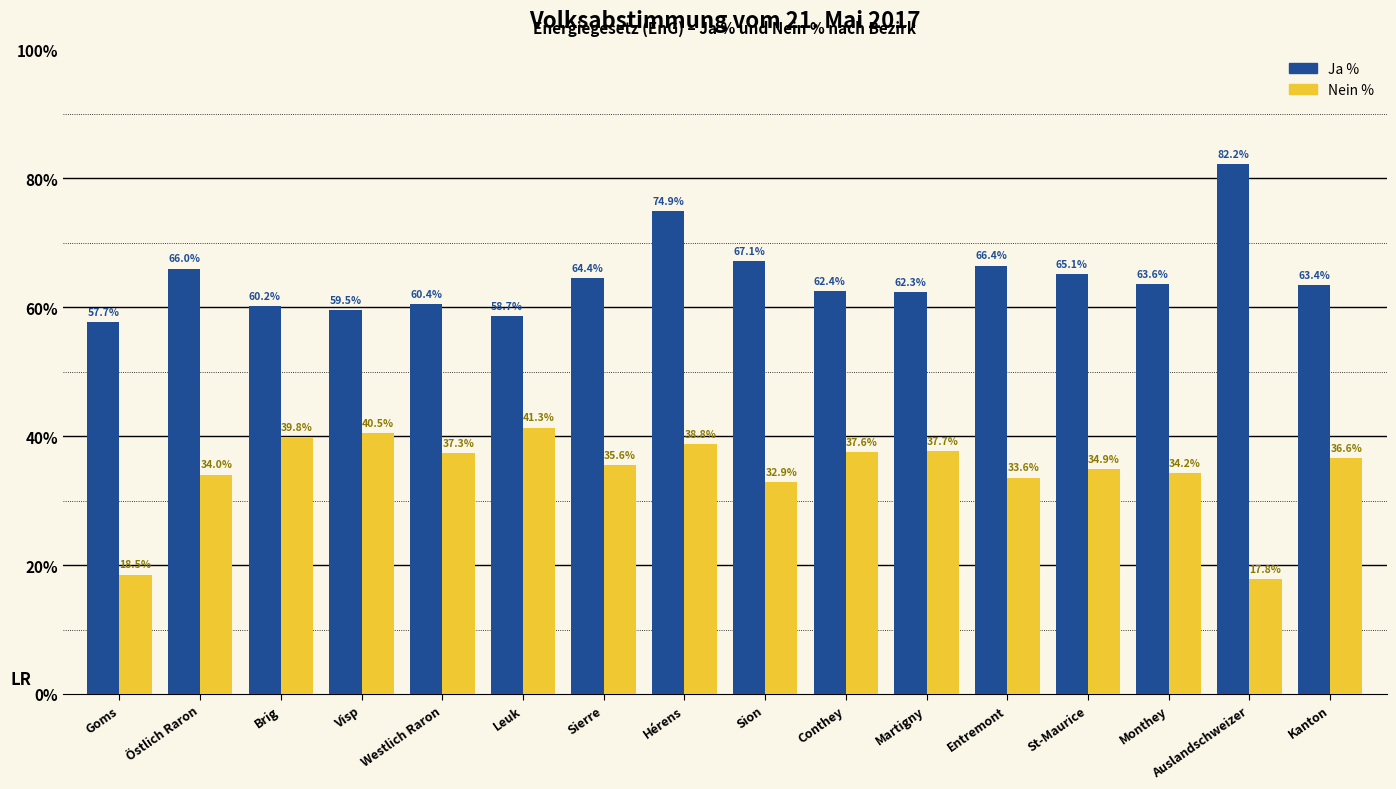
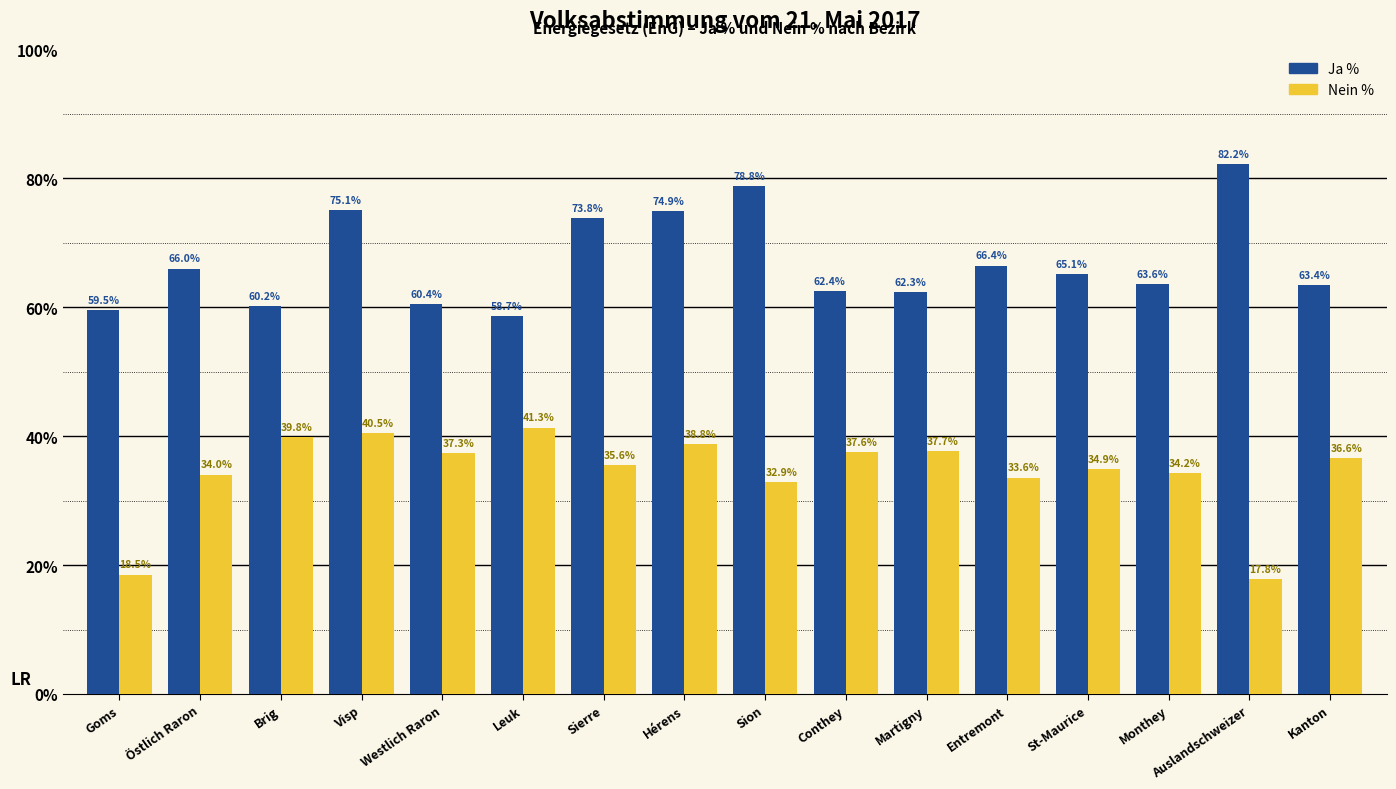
  {
    "Ja %": {
-     "Goms": "57.7%",
+     "Goms": "59.5%",
      "Östlich Raron": "66.0%",
      "Brig": "60.2%",
-     "Visp": "59.5%",
+     "Visp": "75.1%",
      "Westlich Raron": "60.4%",
      "Leuk": "58.7%",
-     "Sierre": "64.4%",
+     "Sierre": "73.8%",
      "Hérens": "74.9%",
-     "Sion": "67.1%",
+     "Sion": "78.8%",
      "Conthey": "62.4%",
      "Martigny": "62.3%",
      "Entremont": "66.4%",
      "St-Maurice": "65.1%",
      "Monthey": "63.6%",
      "Auslandschweizer": "82.2%",
      "Kanton": "63.4%"
    },
    "Nein %": {
      "Goms": "18.5%",
      "Östlich Raron": "34.0%",
      "Brig": "39.8%",
      "Visp": "40.5%",
      "Westlich Raron": "37.3%",
      "Leuk": "41.3%",
      "Sierre": "35.6%",
      "Hérens": "38.8%",
      "Sion": "32.9%",
      "Conthey": "37.6%",
      "Martigny": "37.7%",
      "Entremont": "33.6%",
      "St-Maurice": "34.9%",
      "Monthey": "34.2%",
      "Auslandschweizer": "17.8%",
      "Kanton": "36.6%"
    }
  }
